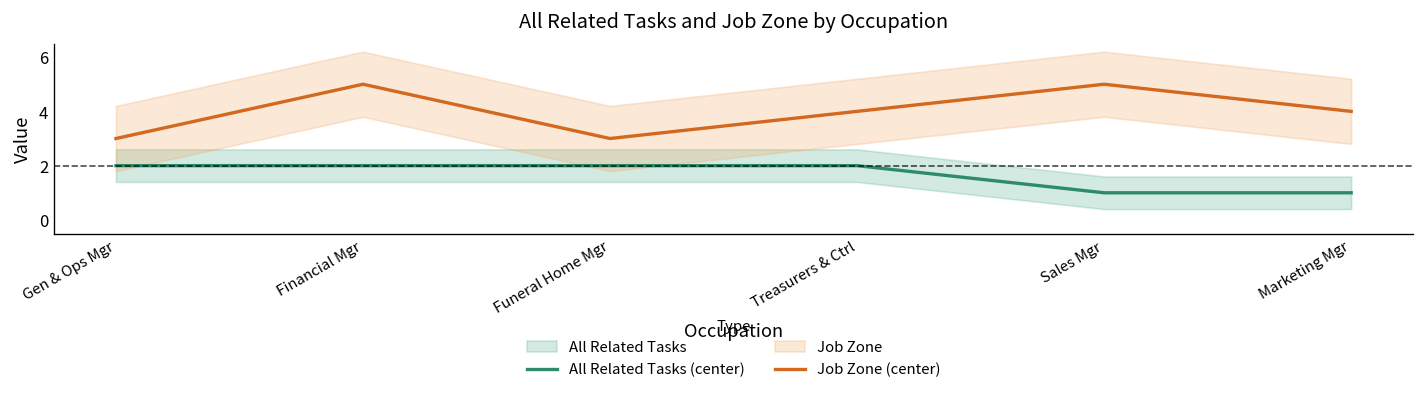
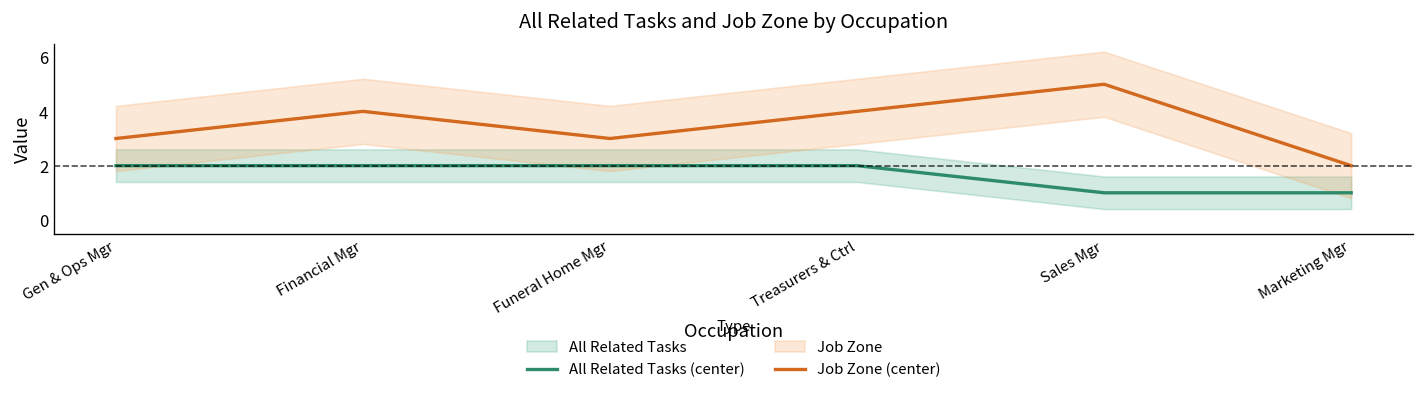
  {
    "Job Zone (center)": {
      "Gen & Ops Mgr": 3,
-     "Financial Mgr": 5,
+     "Financial Mgr": 4,
      "Funeral Home Mgr": 3,
      "Treasurers & Ctrl": 4,
      "Sales Mgr": 5,
-     "Marketing Mgr": 4
+     "Marketing Mgr": 2
    }
  }
